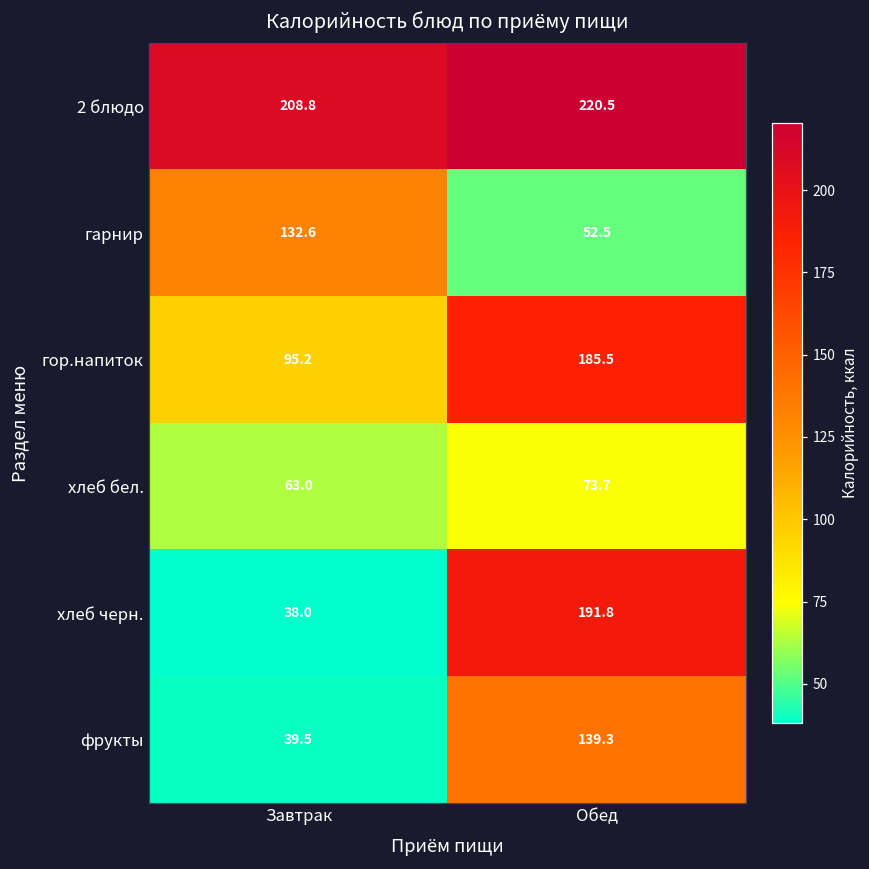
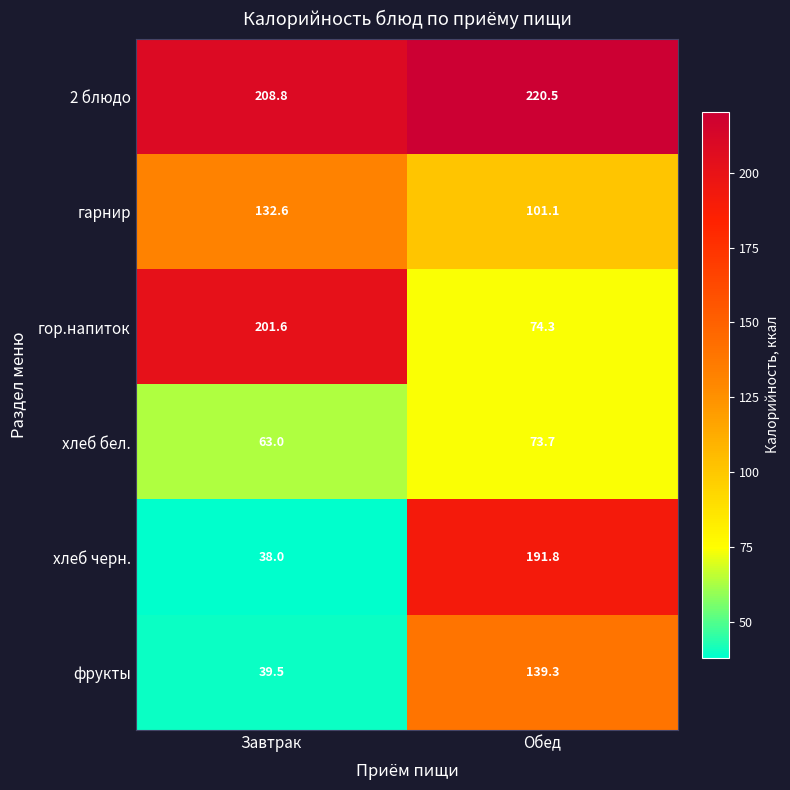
  {
    "2 блюдо": {
      "Завтрак": 208.8,
      "Обед": 220.5
    },
    "гарнир": {
      "Завтрак": 132.6,
-     "Обед": 52.5
+     "Обед": 101.1
    },
    "гор.напиток": {
-     "Завтрак": 95.2,
-     "Обед": 185.5
+     "Завтрак": 201.6,
+     "Обед": 74.3
    },
    "хлеб бел.": {
      "Завтрак": 63.0,
      "Обед": 73.7
    },
    "хлеб черн.": {
      "Завтрак": 38.0,
      "Обед": 191.8
    },
    "фрукты": {
      "Завтрак": 39.5,
      "Обед": 139.3
    }
  }
